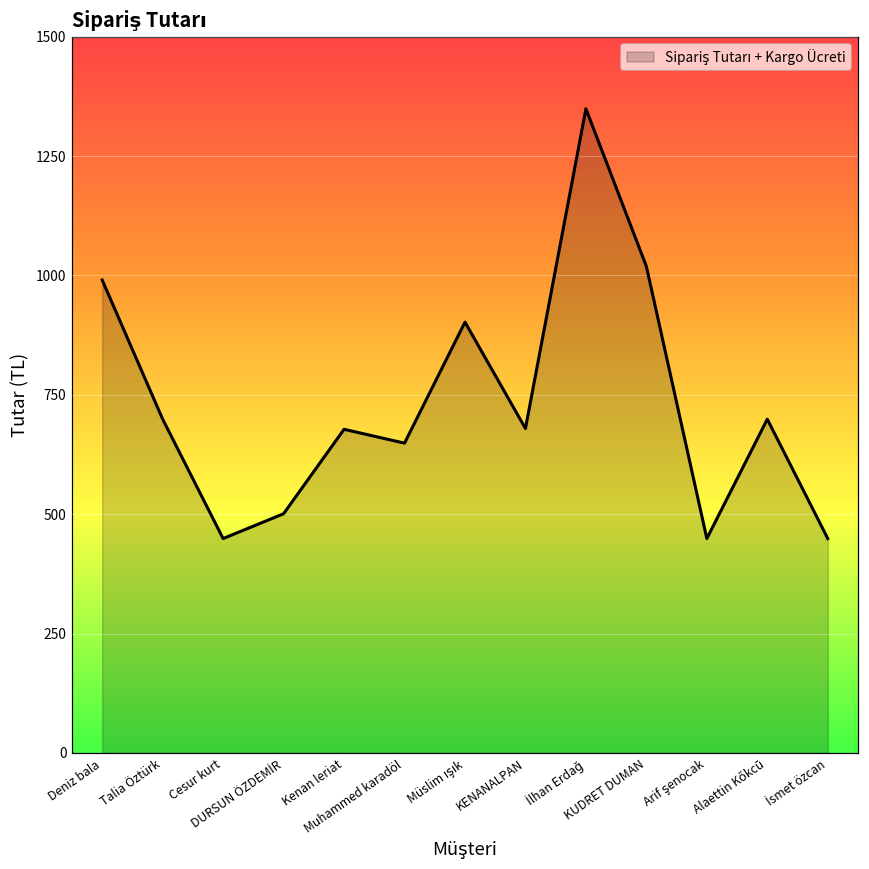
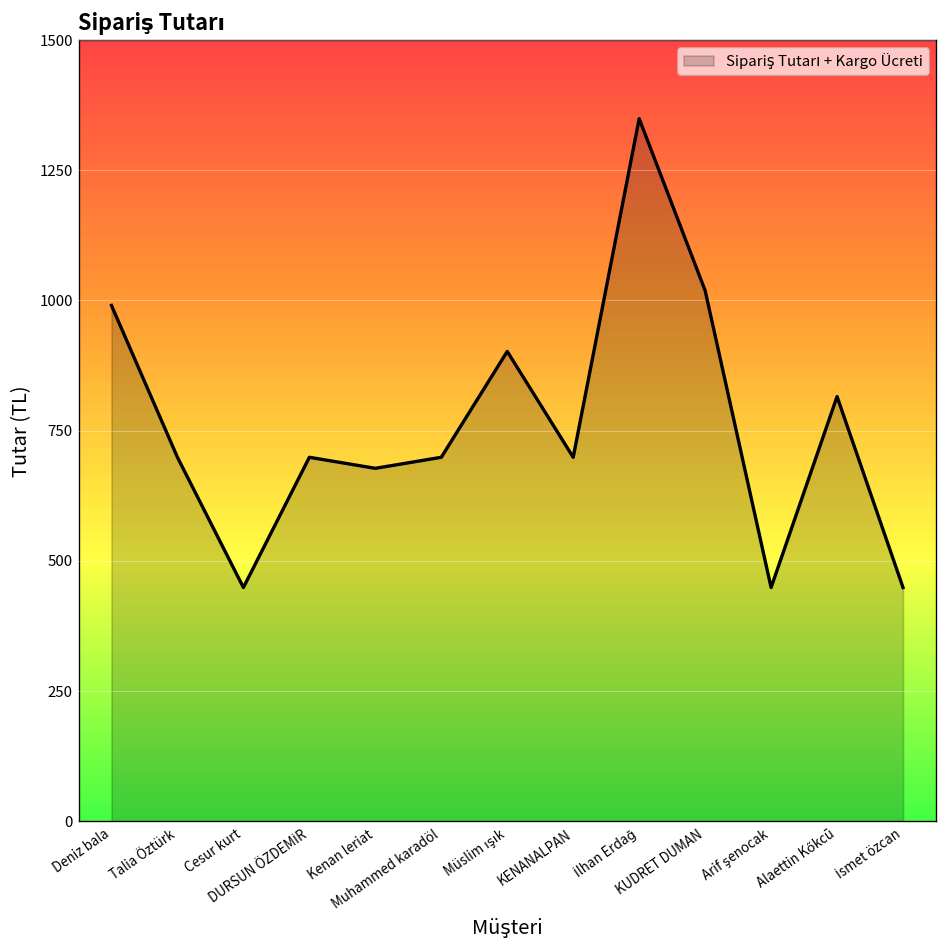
  {
    "Deniz bala": 990,
    "Talia Öztürk": 700,
    "Cesur kurt": 450,
-   "DURSUN ÖZDEMİR": 500,
+   "DURSUN ÖZDEMİR": 700,
    "Kenan leriat": 680,
-   "Muhammed karadöl": 650,
+   "Muhammed karadöl": 700,
    "Müslim ışık": 900,
-   "KENANALPAN": 680,
+   "KENANALPAN": 700,
    "İlhan Erdağ": 1350,
    "KUDRET DUMAN": 1020,
    "Arif şenocak": 450,
-   "Alaettin Kőkcū": 700,
+   "Alaettin Kőkcū": 820,
    "İsmet özcan": 450
  }
